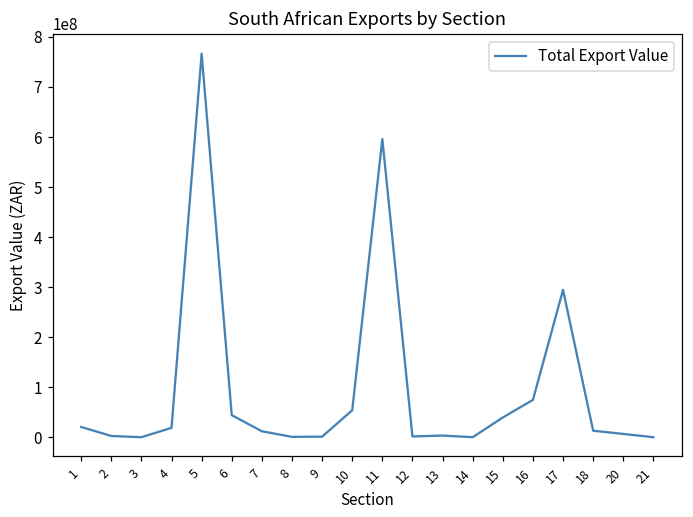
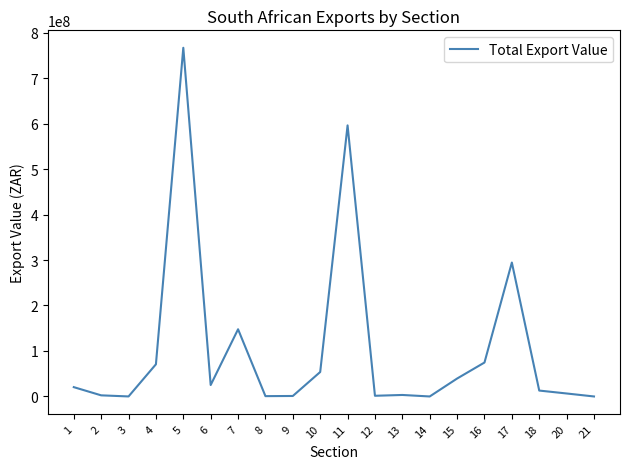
  {
    "1": 20000000,
    "2": 0,
    "3": 0,
-   "4": 20000000,
+   "4": 70000000,
    "5": 770000000,
-   "6": 40000000,
-   "7": 10000000,
+   "6": 30000000,
+   "7": 150000000,
    "8": 0,
    "9": 0,
    "10": 50000000,
    "11": 600000000,
    "12": 0,
    "13": 0,
    "14": 0,
    "15": 40000000,
    "16": 70000000,
    "17": 290000000,
    "18": 10000000,
    "20": 10000000,
    "21": 0
  }
